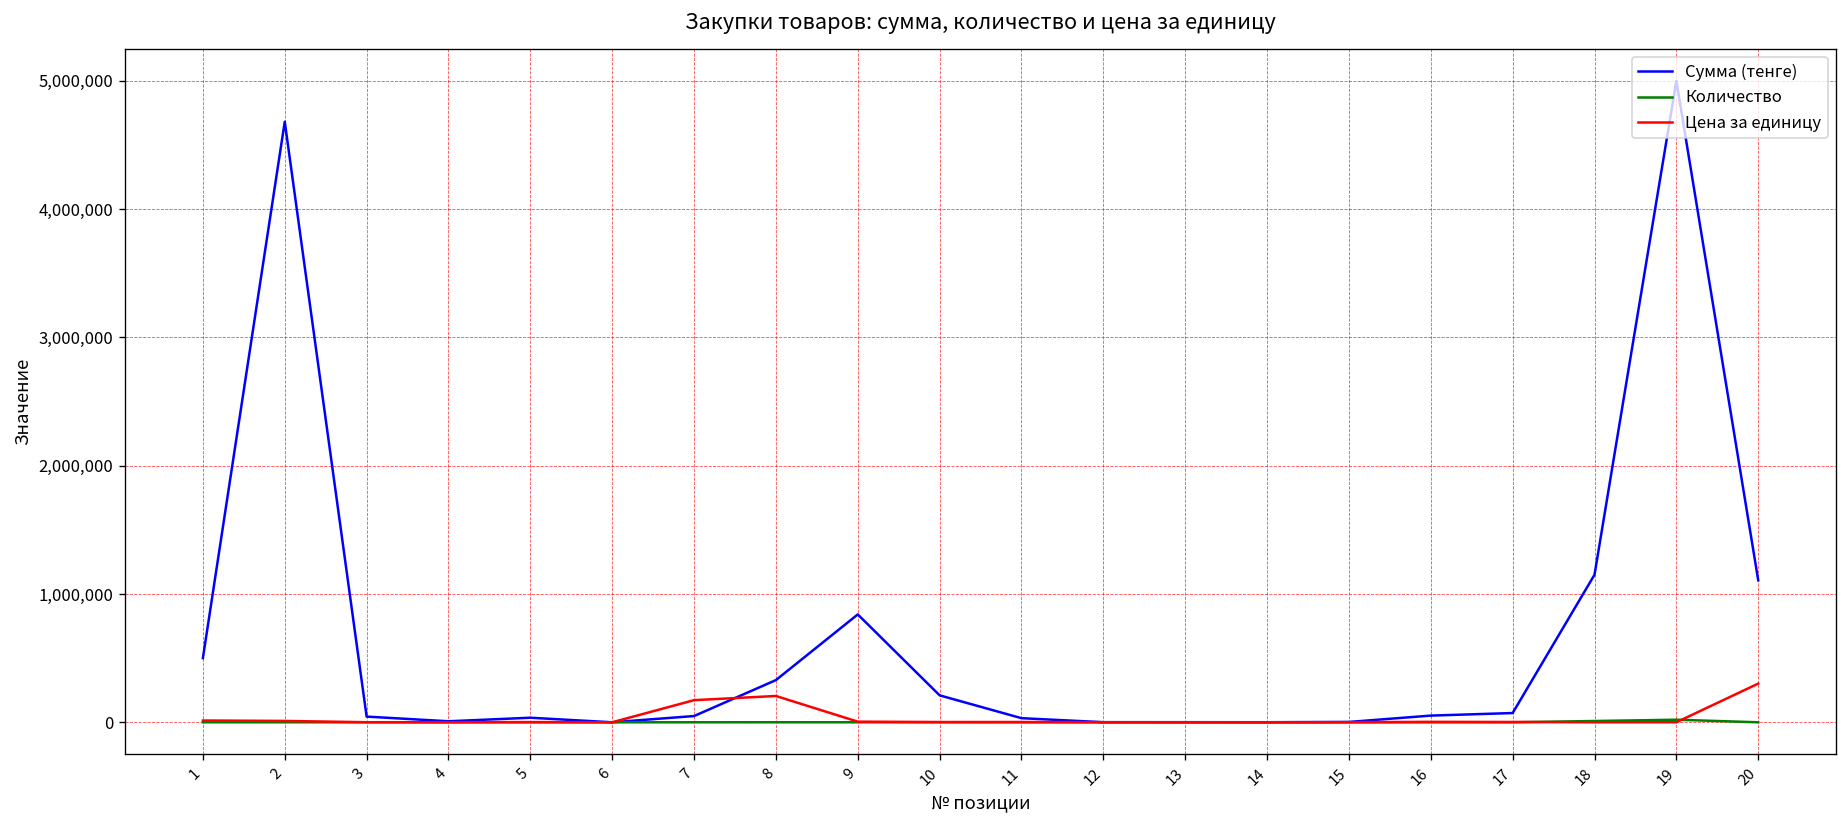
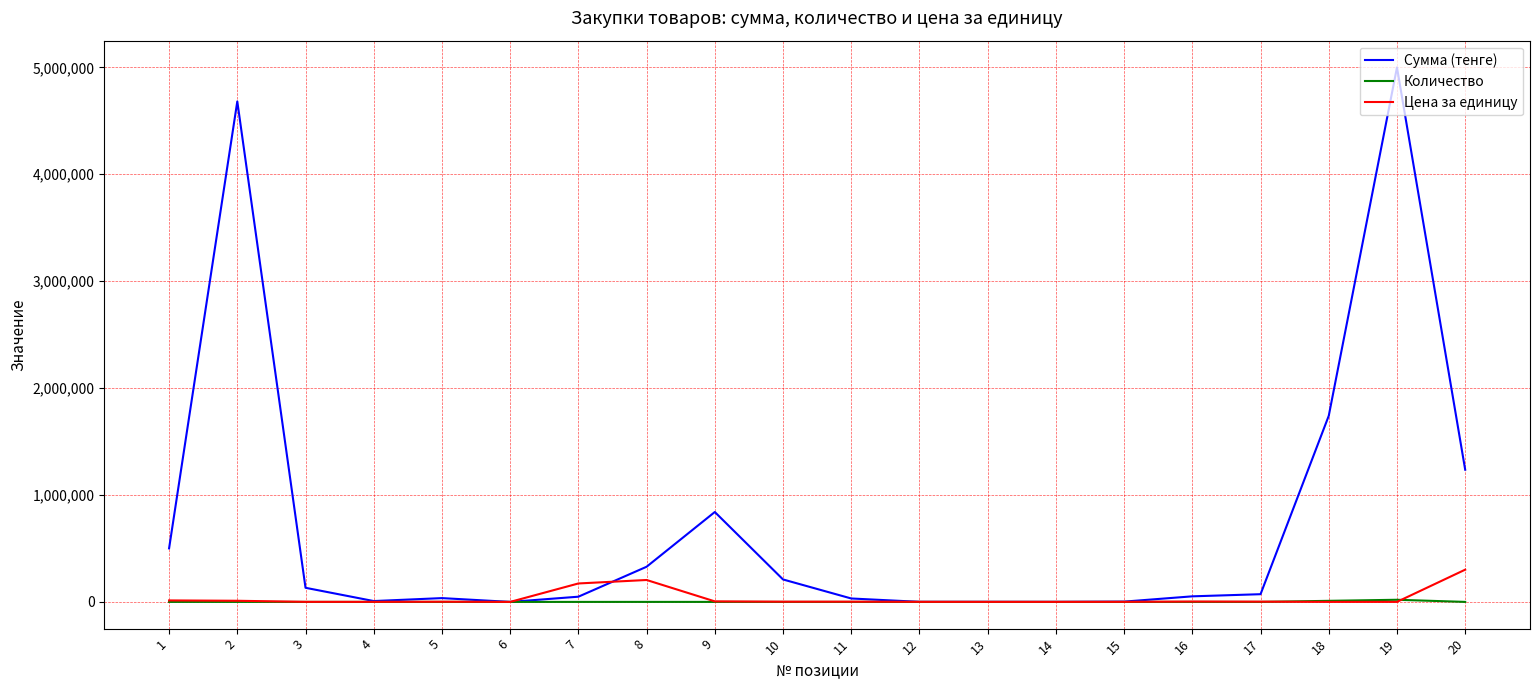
  {
    "Сумма (тенге)": {
      "1": "500,000",
      "2": "4,680,000",
-     "3": "40,000",
+     "3": "130,000",
      "5": "40,000",
      "7": "50,000",
      "8": "330,000",
      "9": "840,000",
      "10": "210,000",
      "11": "30,000",
      "16": "50,000",
      "17": "70,000",
-     "18": "1,150,000",
-     "20": "1,110,000"
+     "18": "1,740,000",
+     "20": "1,240,000"
    },
    "Количество": {
      "7": "0",
      "8": "0",
      "20": "0"
    },
    "Цена за единицу": {
      "7": "170,000",
      "8": "200,000",
      "20": "300,000"
    }
  }
